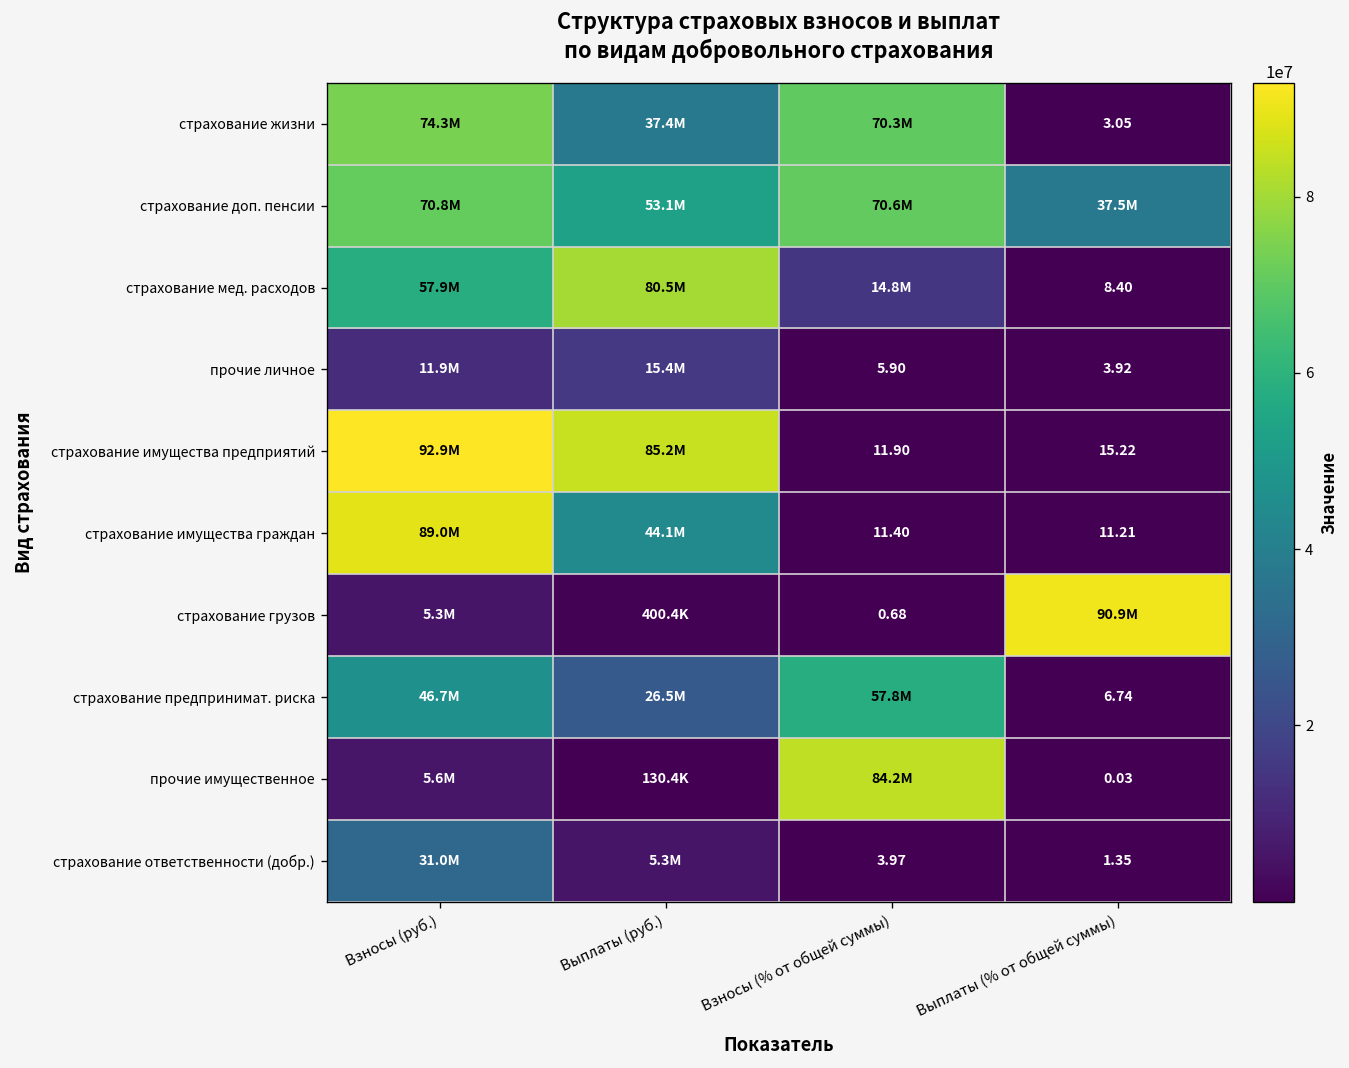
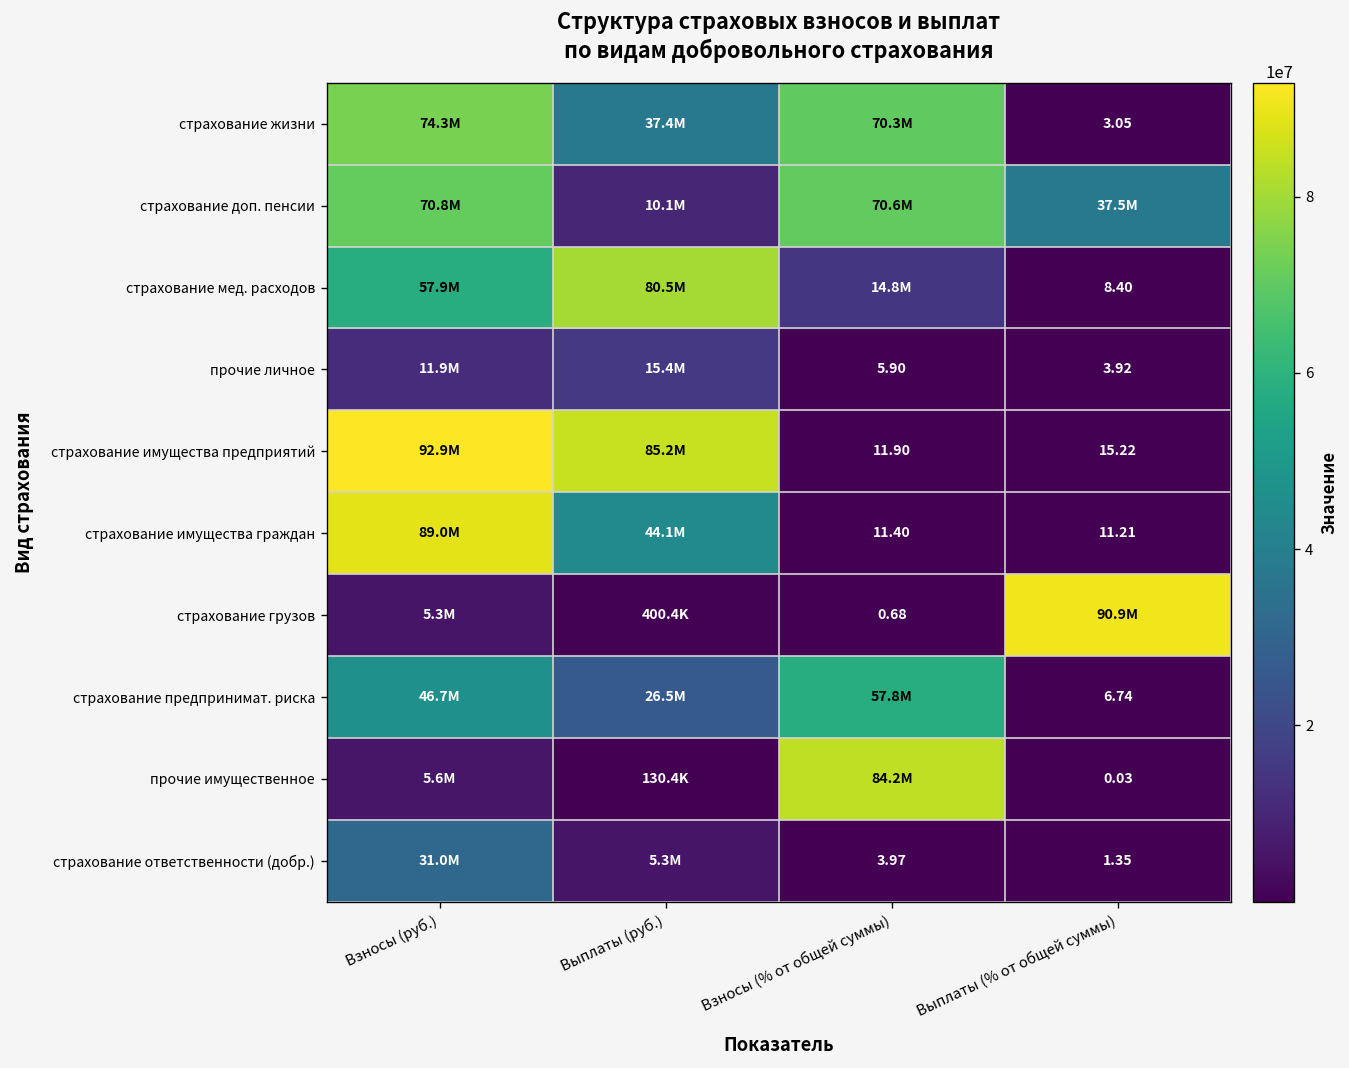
  {
    "страхование жизни": {
      "Взносы (руб.)": "74.3M",
      "Выплаты (руб.)": "37.4M",
      "Взносы (% от общей суммы)": "70.3M",
      "Выплаты (% от общей суммы)": "3.05"
    },
    "страхование доп. пенсии": {
      "Взносы (руб.)": "70.8M",
-     "Выплаты (руб.)": "53.1M",
+     "Выплаты (руб.)": "10.1M",
      "Взносы (% от общей суммы)": "70.6M",
      "Выплаты (% от общей суммы)": "37.5M"
    },
    "страхование мед. расходов": {
      "Взносы (руб.)": "57.9M",
      "Выплаты (руб.)": "80.5M",
      "Взносы (% от общей суммы)": "14.8M",
      "Выплаты (% от общей суммы)": "8.40"
    },
    "прочие личное": {
      "Взносы (руб.)": "11.9M",
      "Выплаты (руб.)": "15.4M",
      "Взносы (% от общей суммы)": "5.90",
      "Выплаты (% от общей суммы)": "3.92"
    },
    "страхование имущества предприятий": {
      "Взносы (руб.)": "92.9M",
      "Выплаты (руб.)": "85.2M",
      "Взносы (% от общей суммы)": "11.90",
      "Выплаты (% от общей суммы)": "15.22"
    },
    "страхование имущества граждан": {
      "Взносы (руб.)": "89.0M",
      "Выплаты (руб.)": "44.1M",
      "Взносы (% от общей суммы)": "11.40",
      "Выплаты (% от общей суммы)": "11.21"
    },
    "страхование грузов": {
      "Взносы (руб.)": "5.3M",
      "Выплаты (руб.)": "400.4K",
      "Взносы (% от общей суммы)": "0.68",
      "Выплаты (% от общей суммы)": "90.9M"
    },
    "страхование предпринимат. риска": {
      "Взносы (руб.)": "46.7M",
      "Выплаты (руб.)": "26.5M",
      "Взносы (% от общей суммы)": "57.8M",
      "Выплаты (% от общей суммы)": "6.74"
    },
    "прочие имущественное": {
      "Взносы (руб.)": "5.6M",
      "Выплаты (руб.)": "130.4K",
      "Взносы (% от общей суммы)": "84.2M",
      "Выплаты (% от общей суммы)": "0.03"
    },
    "страхование ответственности (добр.)": {
      "Взносы (руб.)": "31.0M",
      "Выплаты (руб.)": "5.3M",
      "Взносы (% от общей суммы)": "3.97",
      "Выплаты (% от общей суммы)": "1.35"
    }
  }
